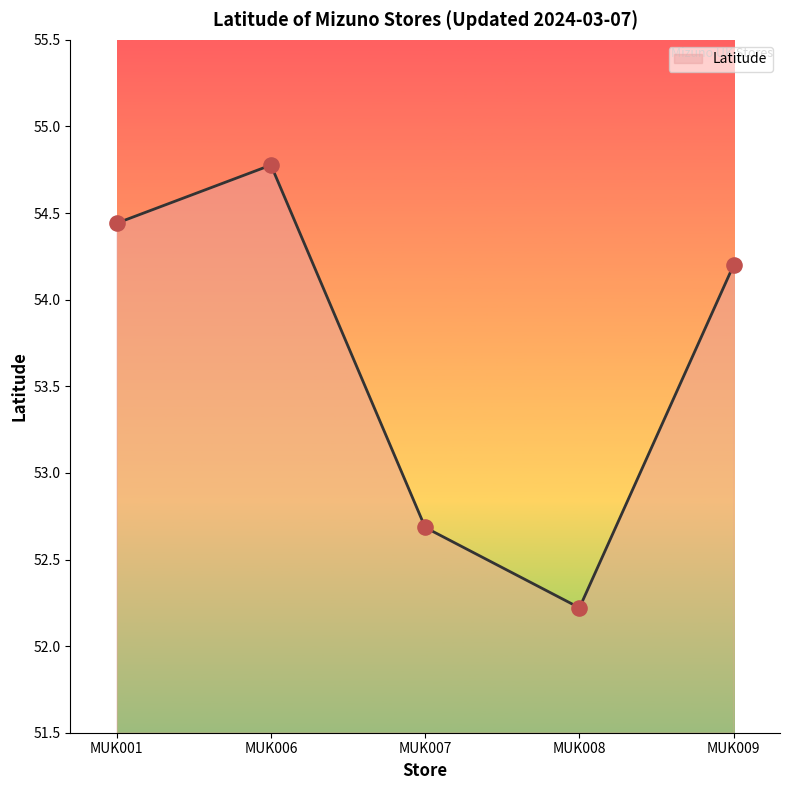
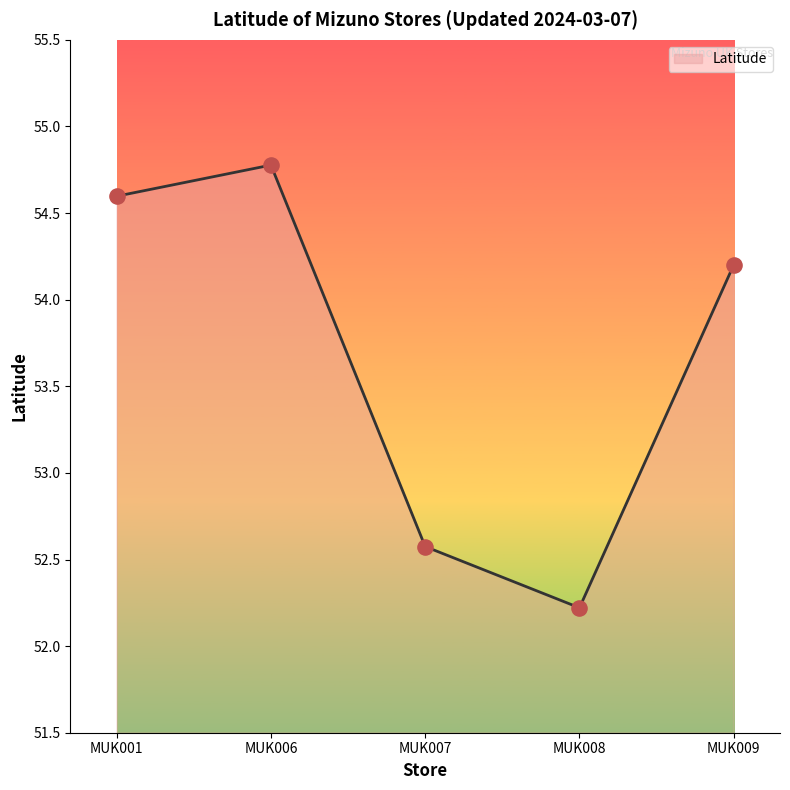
  {
-   "MUK001": 54.44,
+   "MUK001": 54.60,
    "MUK006": 54.78,
-   "MUK007": 52.68,
+   "MUK007": 52.57,
    "MUK008": 52.22,
    "MUK009": 54.20
  }
